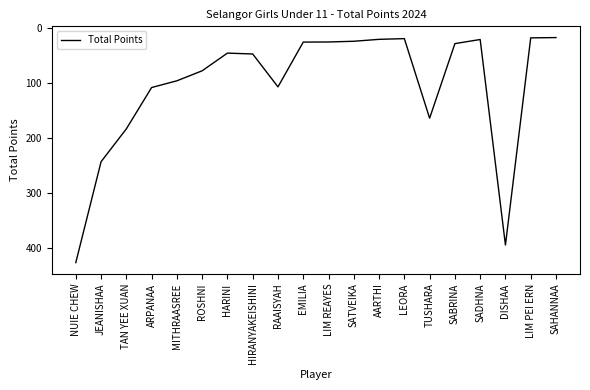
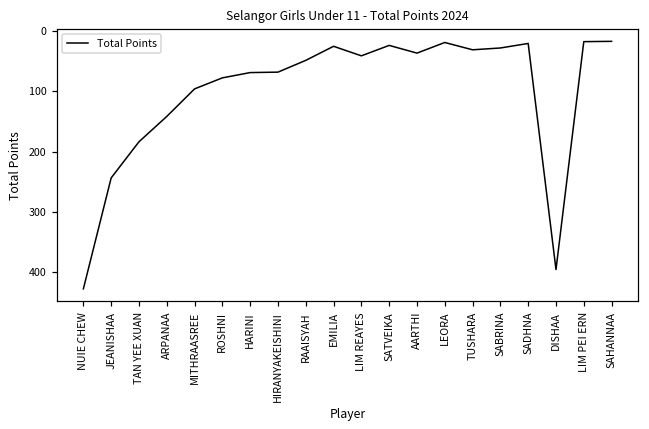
  {
    "NUIE CHEW": 430,
    "JEANISHAA": 240,
    "TAN YEE XUAN": 180,
-   "ARPANAA": 110,
+   "ARPANAA": 140,
    "MITHRAASREE": 100,
    "ROSHNI": 80,
-   "HARINI": 50,
-   "HIRANYAKEISHINI": 50,
-   "RAAISYAH": 110,
+   "HARINI": 70,
+   "HIRANYAKEISHINI": 70,
+   "RAAISYAH": 50,
    "EMILIA": 30,
-   "LIM REAYES": 30,
+   "LIM REAYES": 40,
    "SATVEIKA": 20,
-   "AARTHI": 20,
+   "AARTHI": 40,
    "LEORA": 20,
-   "TUSHARA": 160,
+   "TUSHARA": 30,
    "SABRINA": 30,
    "SADHNA": 20,
    "DISHAA": 400,
    "LIM PEI ERN": 20,
    "SAHANNAA": 20
  }
